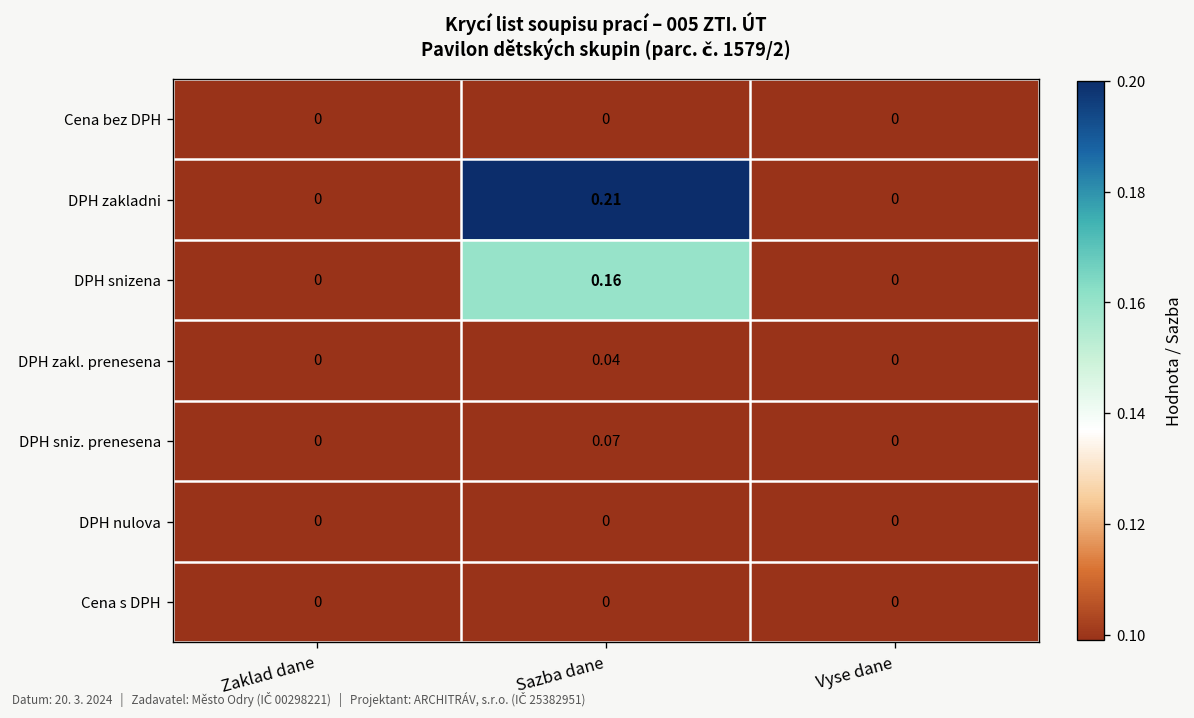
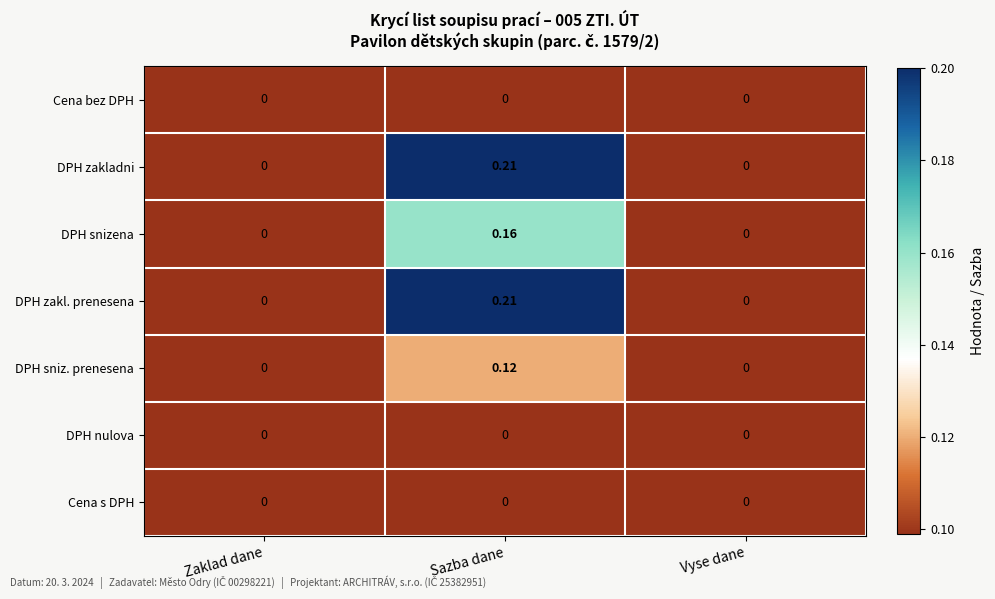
  {
    "Cena bez DPH": {
      "Zaklad dane": 0,
      "Sazba dane": 0,
      "Vyse dane": 0
    },
    "DPH zakladni": {
      "Zaklad dane": 0,
      "Sazba dane": 0.21,
      "Vyse dane": 0
    },
    "DPH snizena": {
      "Zaklad dane": 0,
      "Sazba dane": 0.16,
      "Vyse dane": 0
    },
    "DPH zakl. prenesena": {
      "Zaklad dane": 0,
-     "Sazba dane": 0.04,
+     "Sazba dane": 0.21,
      "Vyse dane": 0
    },
    "DPH sniz. prenesena": {
      "Zaklad dane": 0,
-     "Sazba dane": 0.07,
+     "Sazba dane": 0.12,
      "Vyse dane": 0
    },
    "DPH nulova": {
      "Zaklad dane": 0,
      "Sazba dane": 0,
      "Vyse dane": 0
    },
    "Cena s DPH": {
      "Zaklad dane": 0,
      "Sazba dane": 0,
      "Vyse dane": 0
    }
  }
